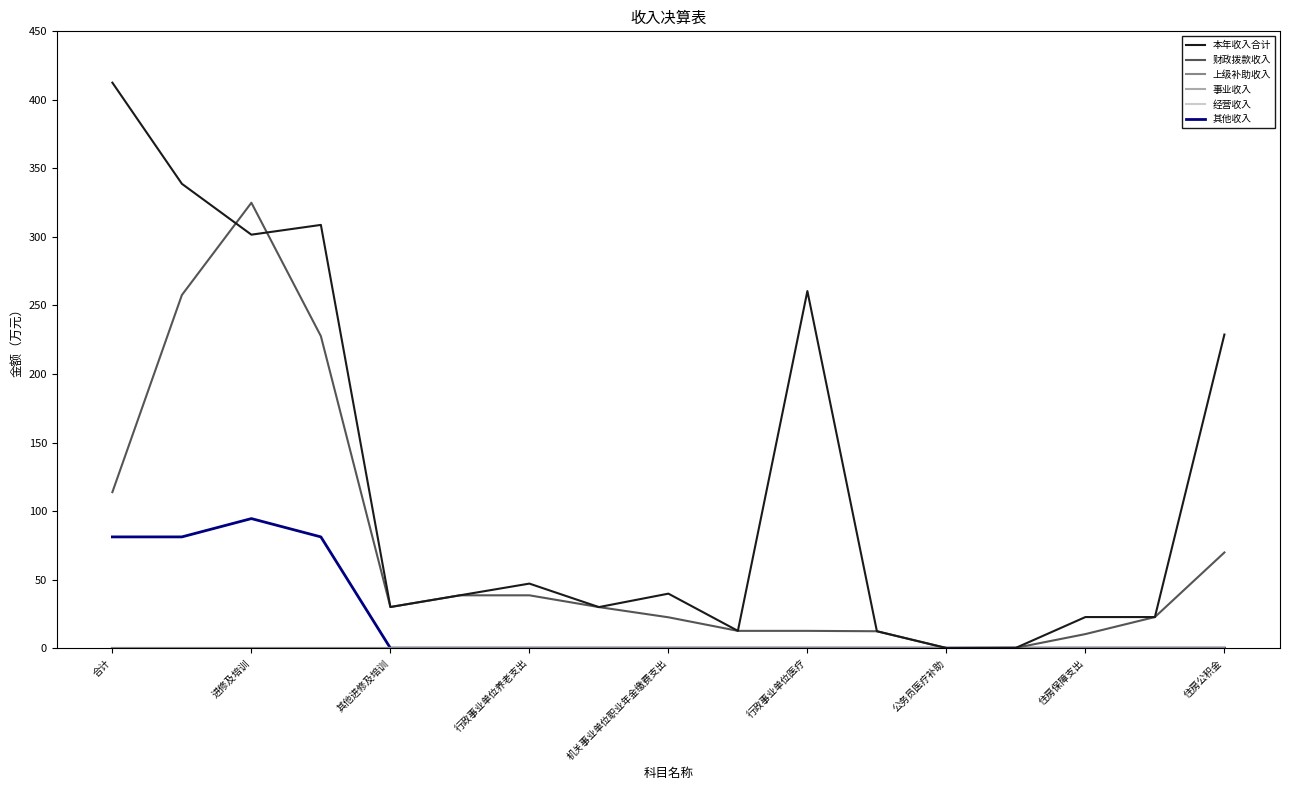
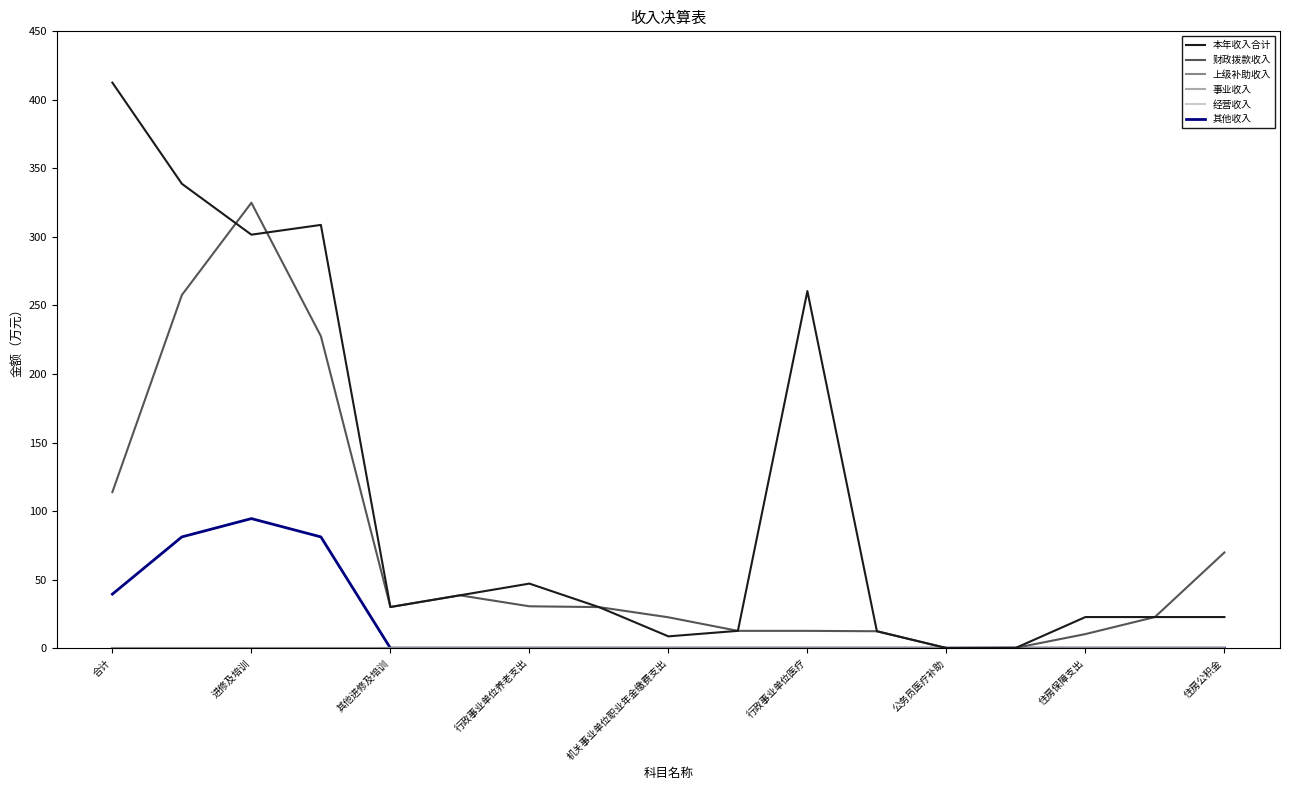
  {
    "本年收入合计": {
      "合计": 413,
      "进修及培训": 302,
      "行政事业单位养老支出": 47,
-     "机关事业单位职业年金缴费支出": 40,
+     "机关事业单位职业年金缴费支出": 9,
      "行政事业单位医疗": 261,
      "住房保障支出": 23,
-     "住房公积金": 229
+     "住房公积金": 23
    },
    "财政拨款收入": {
      "合计": 114,
      "进修及培训": 325,
-     "行政事业单位养老支出": 39,
+     "行政事业单位养老支出": 31,
      "机关事业单位职业年金缴费支出": 23,
      "行政事业单位医疗": 13,
      "住房保障支出": 10,
      "住房公积金": 70
    },
    "经营收入": {
      "合计": 0,
      "进修及培训": 0
    },
    "其他收入": {
-     "合计": 81,
+     "合计": 39,
      "进修及培训": 95
    }
  }
